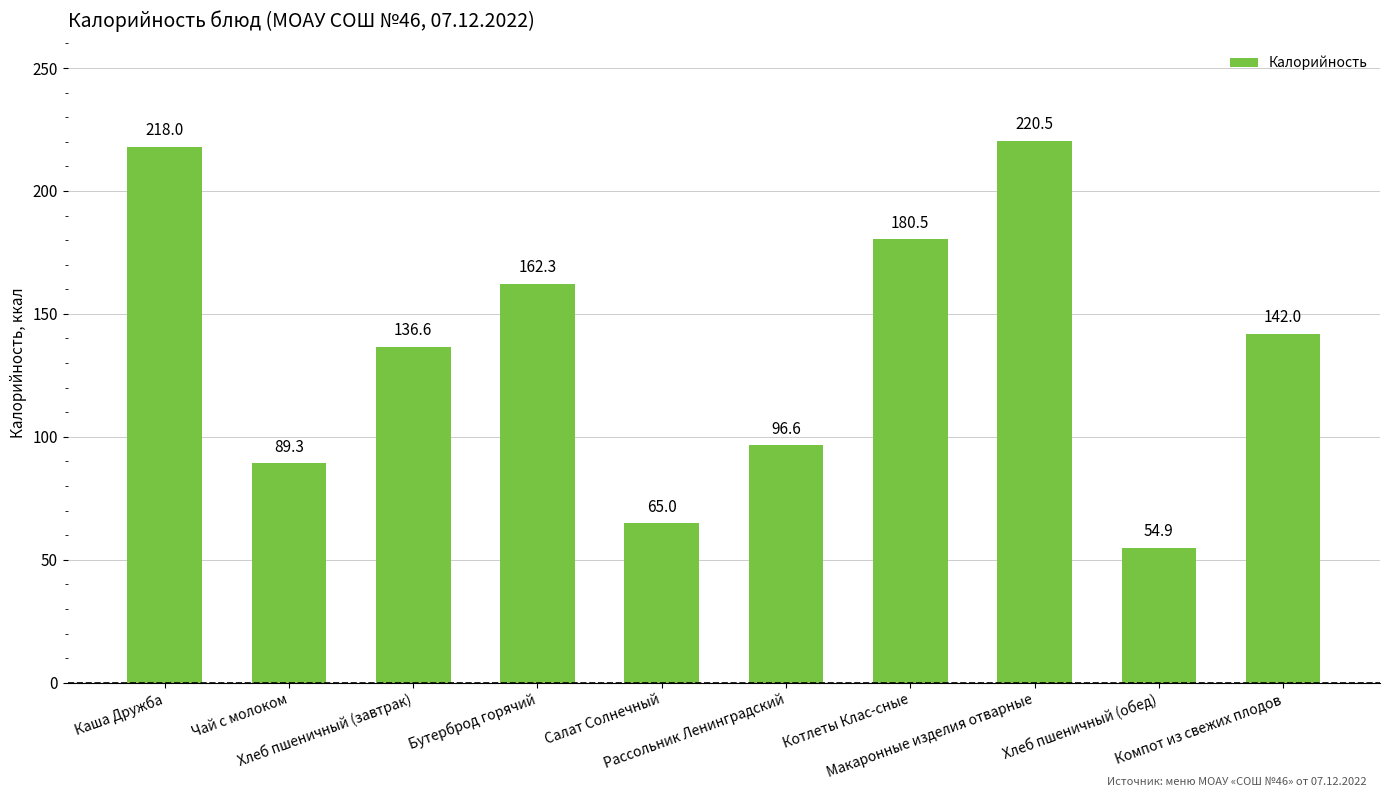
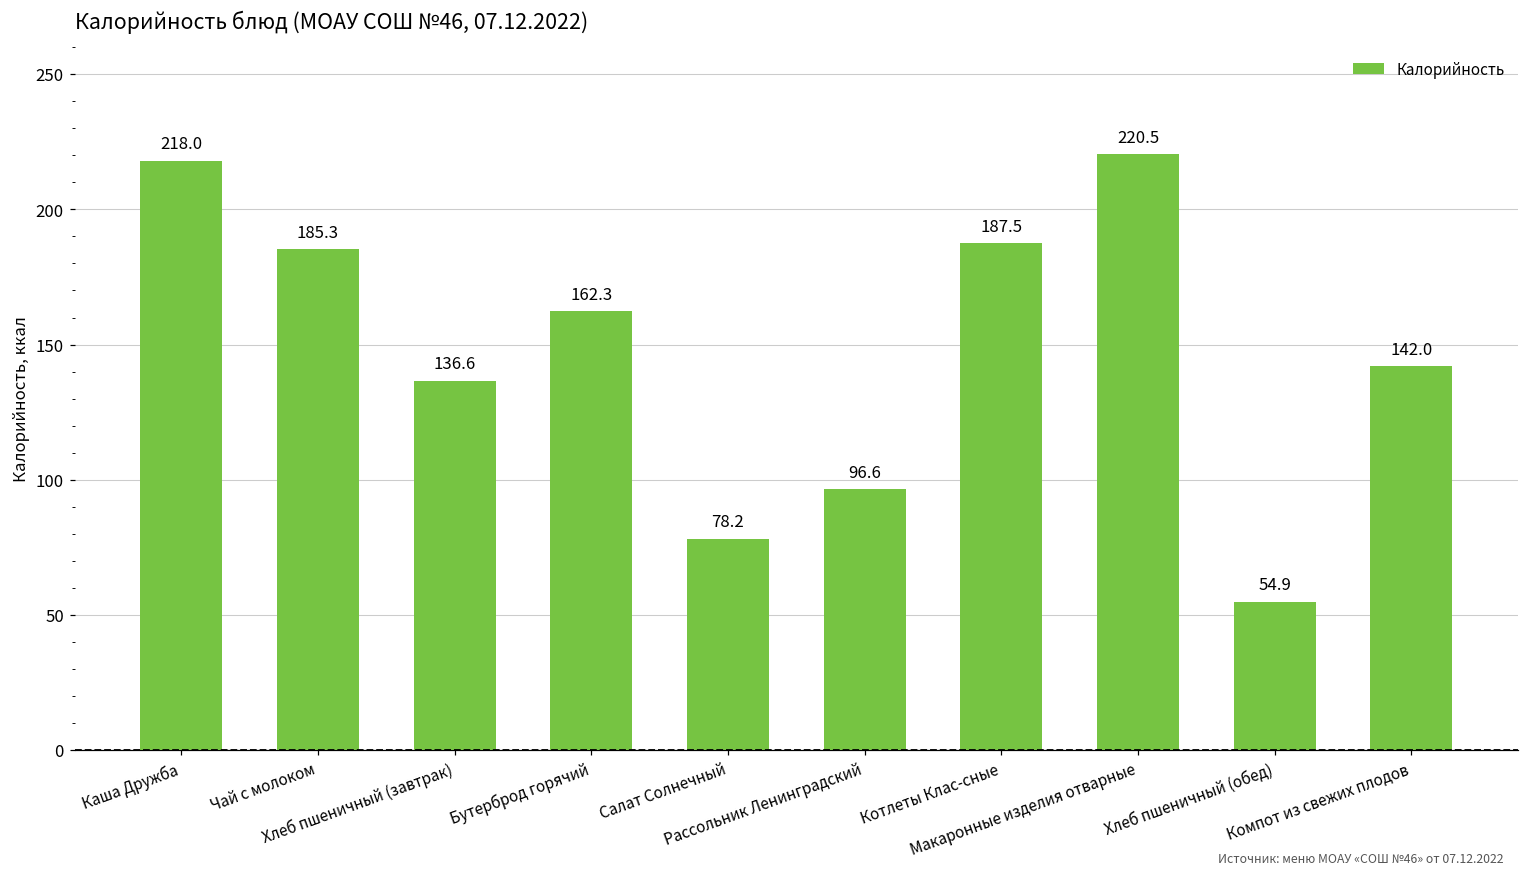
  {
    "Каша Дружба": 218.0,
-   "Чай с молоком": 89.3,
+   "Чай с молоком": 185.3,
    "Хлеб пшеничный (завтрак)": 136.6,
    "Бутерброд горячий": 162.3,
-   "Салат Солнечный": 65.0,
+   "Салат Солнечный": 78.2,
    "Рассольник Ленинградский": 96.6,
-   "Котлеты Клас-сные": 180.5,
+   "Котлеты Клас-сные": 187.5,
    "Макаронные изделия отварные": 220.5,
    "Хлеб пшеничный (обед)": 54.9,
    "Компот из свежих плодов": 142.0
  }
